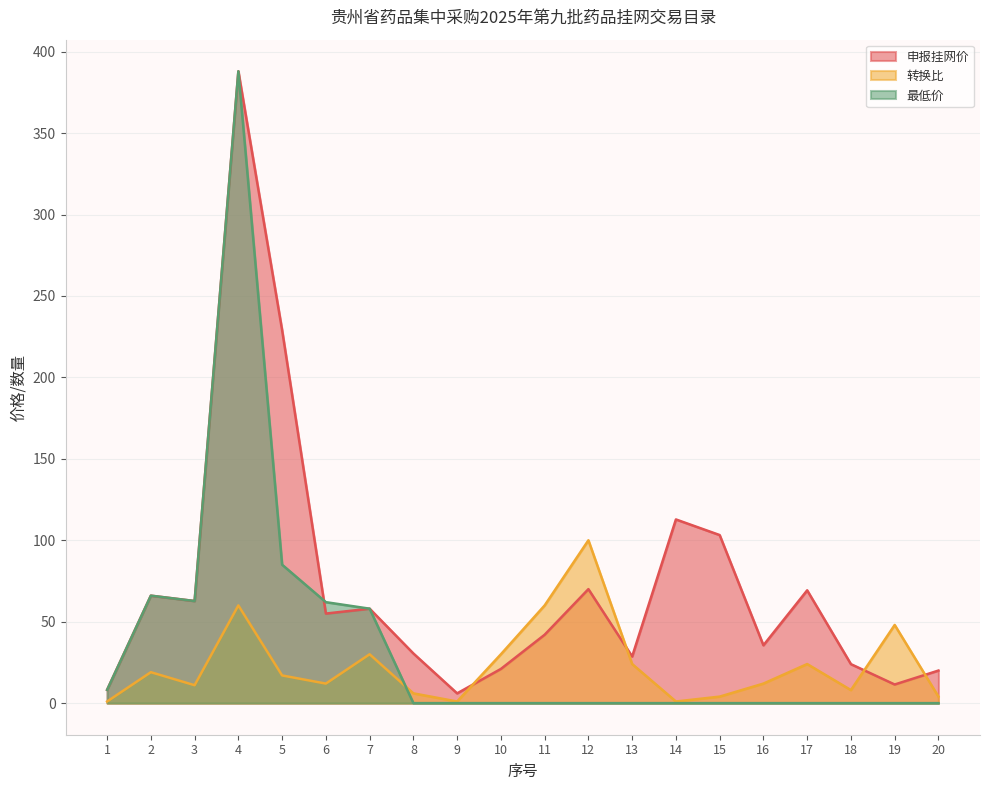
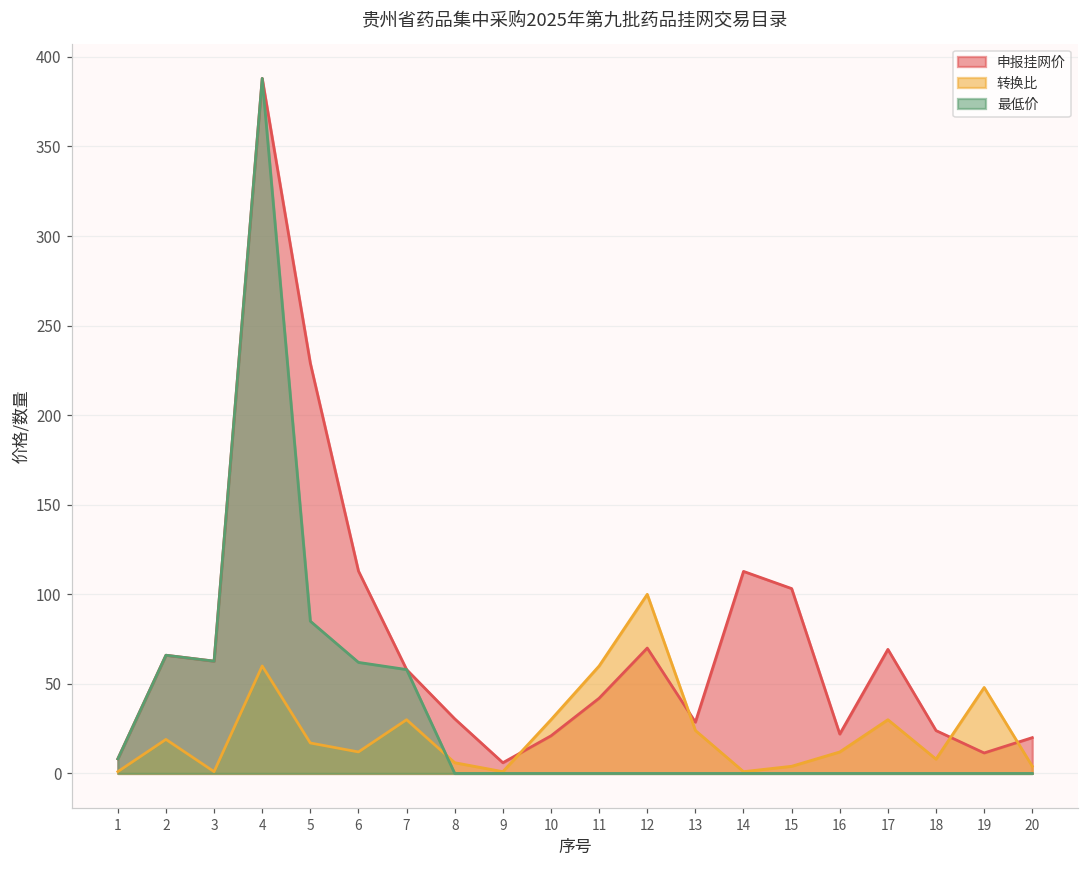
  {
    "申报挂网价": {
      "5": 229,
-     "6": 55,
+     "6": 113,
      "8": 31,
      "9": 6,
      "10": 21,
      "11": 42,
      "12": 70,
      "13": 29,
      "14": 113,
      "15": 103,
-     "16": 36,
+     "16": 22,
      "17": 69,
      "18": 24,
      "19": 11,
      "20": 20
    },
    "转换比": {
      "1": 1,
      "2": 19,
-     "3": 11,
+     "3": 1,
      "4": 60,
      "5": 17,
      "6": 12,
      "7": 30,
      "8": 6,
      "10": 30,
      "11": 60,
      "12": 100,
      "13": 24,
      "15": 4,
      "16": 12,
-     "17": 24,
+     "17": 30,
      "18": 8,
      "19": 48,
      "20": 4
    },
    "最低价": {
      "5": 85,
      "6": 62,
      "8": 0,
      "10": 0,
      "11": 0,
      "12": 0,
      "13": 0,
      "15": 0,
      "16": 0,
      "17": 0,
      "18": 0,
      "19": 0,
      "20": 0
    }
  }
